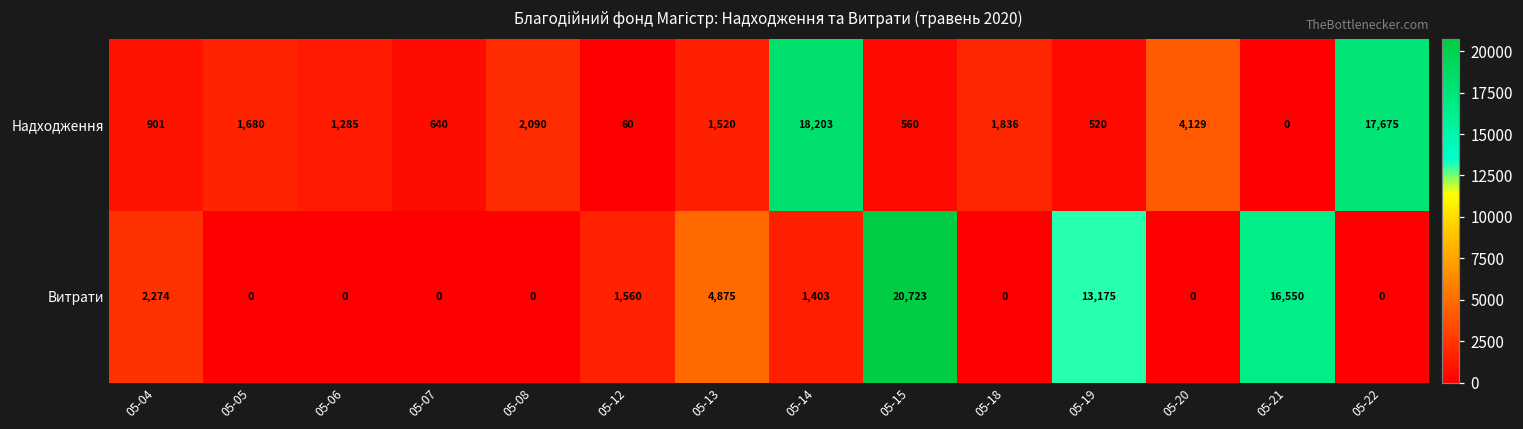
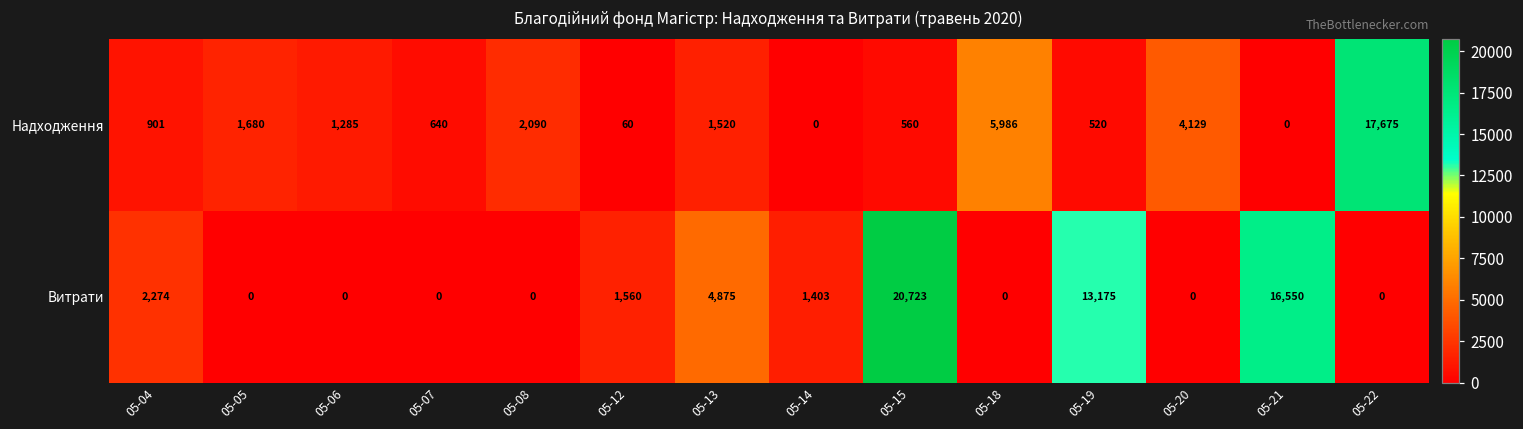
  {
    "Надходження": {
      "05-04": "901",
      "05-05": "1,680",
      "05-06": "1,285",
      "05-07": "640",
      "05-08": "2,090",
      "05-12": "60",
      "05-13": "1,520",
-     "05-14": "18,203",
+     "05-14": "0",
      "05-15": "560",
-     "05-18": "1,836",
+     "05-18": "5,986",
      "05-19": "520",
      "05-20": "4,129",
      "05-21": "0",
      "05-22": "17,675"
    },
    "Витрати": {
      "05-04": "2,274",
      "05-05": "0",
      "05-06": "0",
      "05-07": "0",
      "05-08": "0",
      "05-12": "1,560",
      "05-13": "4,875",
      "05-14": "1,403",
      "05-15": "20,723",
      "05-18": "0",
      "05-19": "13,175",
      "05-20": "0",
      "05-21": "16,550",
      "05-22": "0"
    }
  }
